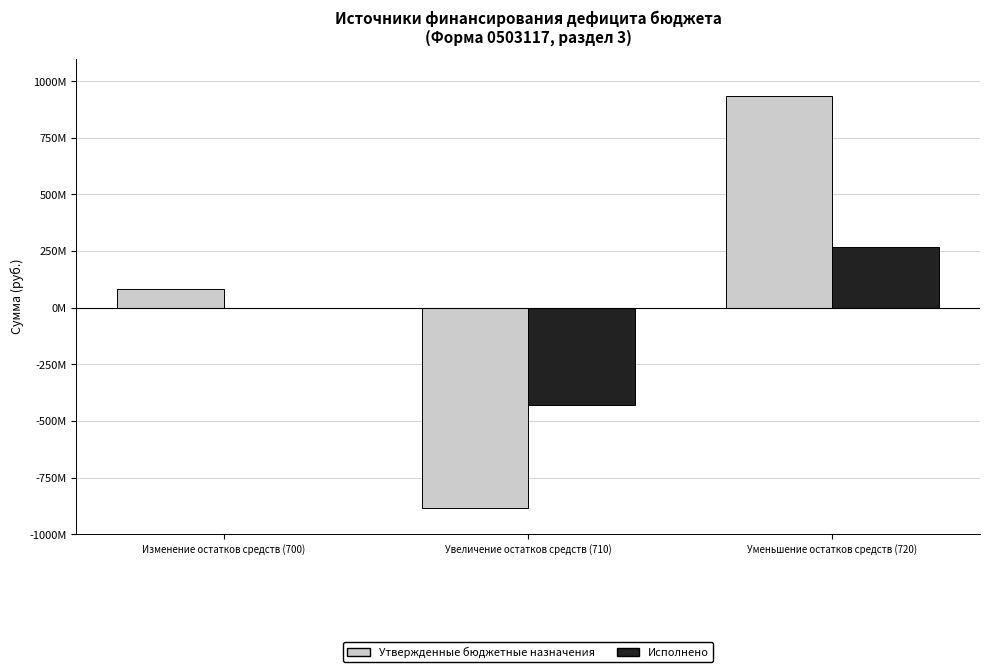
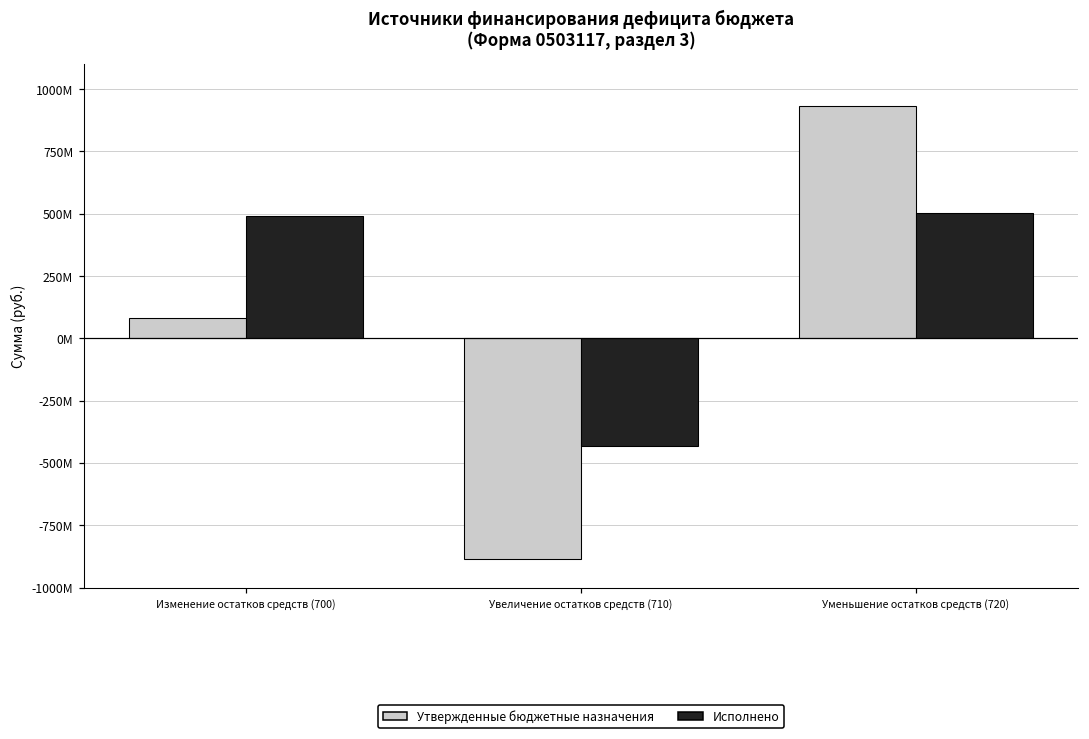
  {
    "Утвержденные бюджетные назначения": {
      "Изменение остатков средств (700)": 80000000,
      "Увеличение остатков средств (710)": -890000000,
      "Уменьшение остатков средств (720)": 930000000
    },
    "Исполнено": {
-     "Изменение остатков средств (700)": 0,
+     "Изменение остатков средств (700)": 490000000,
      "Увеличение остатков средств (710)": -430000000,
-     "Уменьшение остатков средств (720)": 270000000
+     "Уменьшение остатков средств (720)": 500000000
    }
  }
